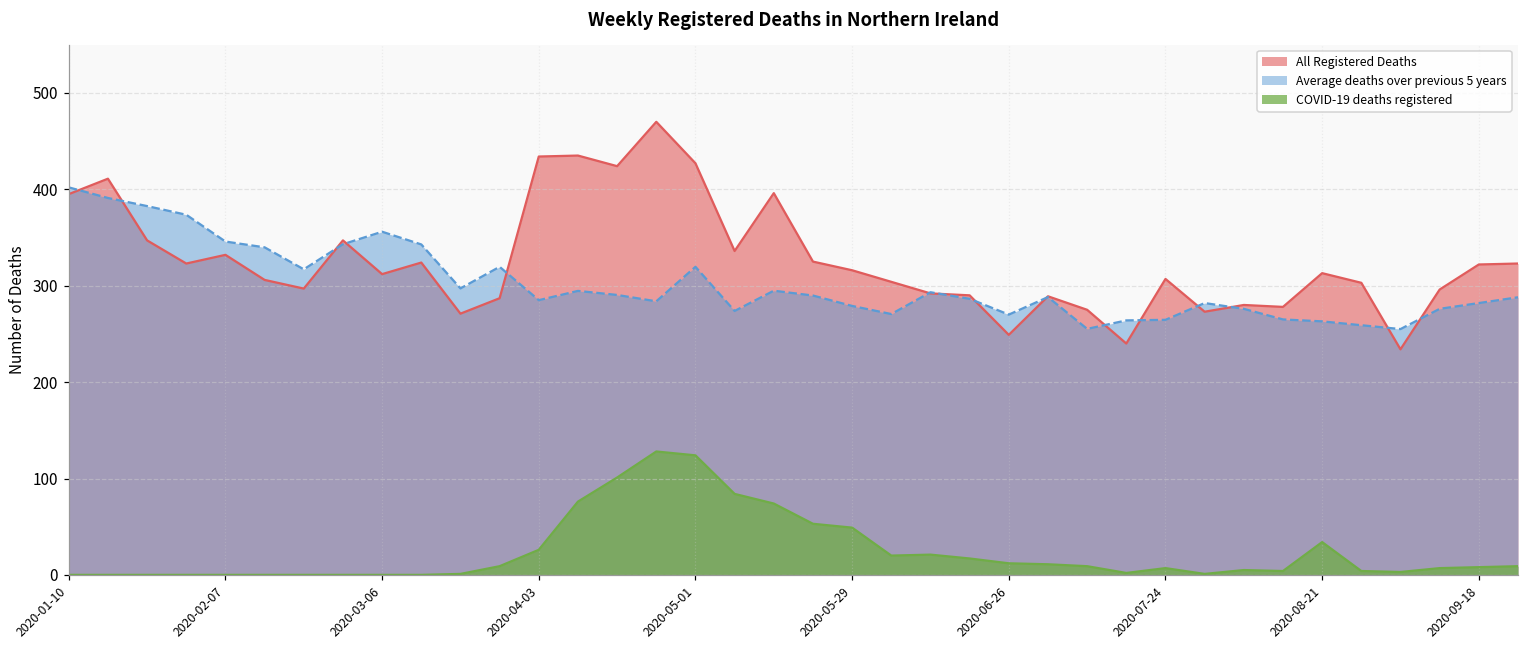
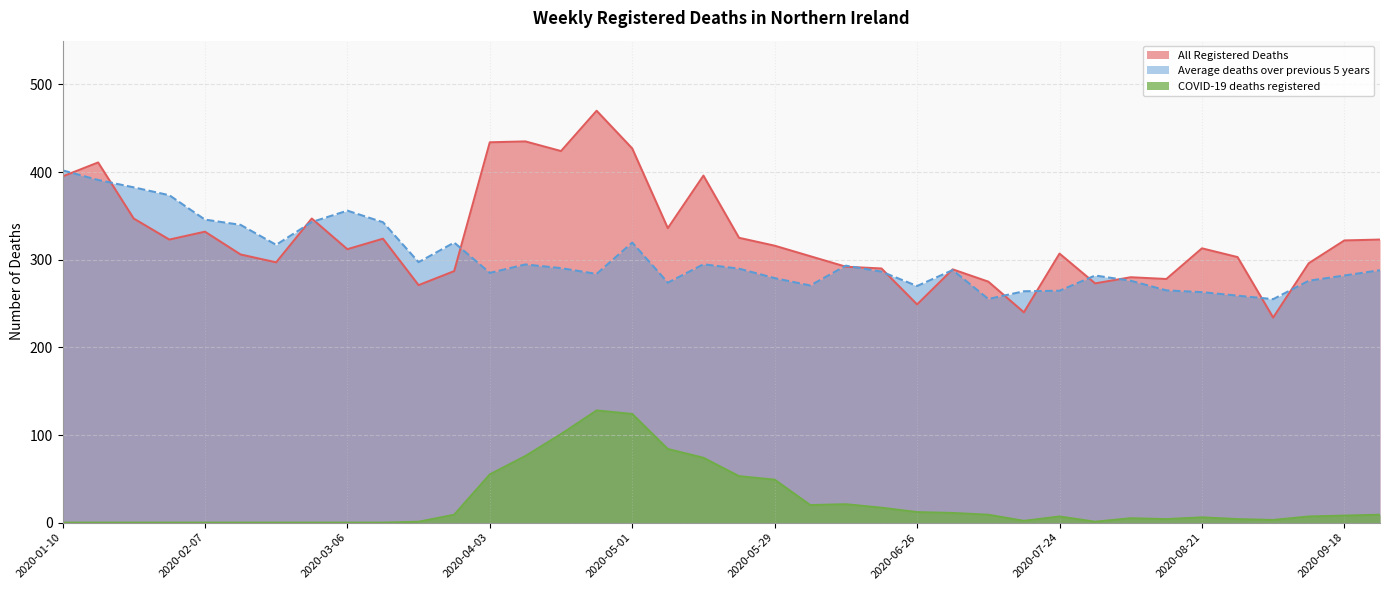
  {
    "All Registered Deaths": {
      "2020-01-10": 400,
      "2020-02-07": 330,
      "2020-03-06": 310,
      "2020-04-03": 430,
      "2020-05-01": 430,
      "2020-05-29": 320,
      "2020-06-26": 250,
      "2020-07-24": 310,
      "2020-08-21": 310,
      "2020-09-18": 320
    },
    "Average deaths over previous 5 years": {
      "2020-01-10": 400,
      "2020-02-07": 350,
      "2020-03-06": 360,
      "2020-04-03": 290,
      "2020-05-01": 320,
      "2020-05-29": 280,
      "2020-06-26": 270,
      "2020-07-24": 260,
      "2020-08-21": 260,
      "2020-09-18": 280
    },
    "COVID-19 deaths registered": {
      "2020-01-10": 0,
      "2020-02-07": 0,
      "2020-03-06": 0,
-     "2020-04-03": 30,
+     "2020-04-03": 60,
      "2020-05-01": 120,
      "2020-05-29": 50,
      "2020-06-26": 10,
      "2020-07-24": 10,
-     "2020-08-21": 30,
+     "2020-08-21": 10,
      "2020-09-18": 10
    }
  }
